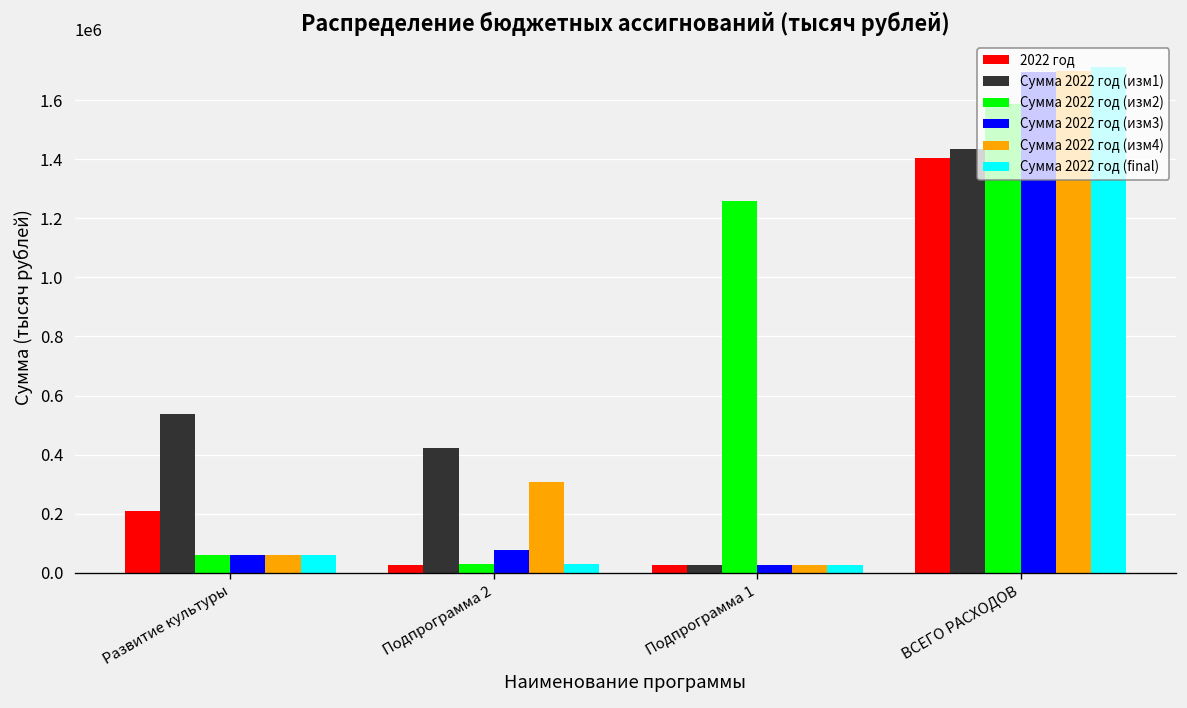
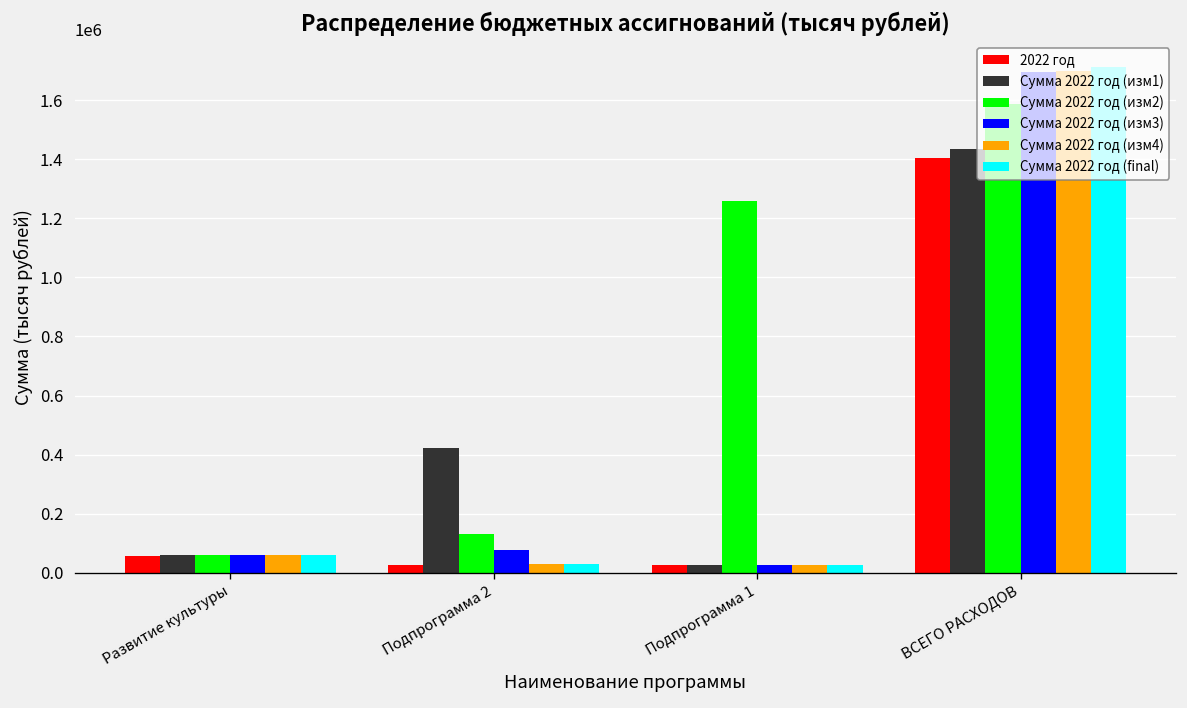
  {
    "2022 год": {
-     "Развитие культуры": 210000,
+     "Развитие культуры": 60000,
      "Подпрограмма 2": 30000,
      "Подпрограмма 1": 30000,
      "ВСЕГО РАСХОДОВ": 1400000
    },
    "Сумма 2022 год (изм1)": {
-     "Развитие культуры": 540000,
+     "Развитие культуры": 60000,
      "Подпрограмма 2": 420000,
      "Подпрограмма 1": 30000,
      "ВСЕГО РАСХОДОВ": 1440000
    },
    "Сумма 2022 год (изм2)": {
      "Развитие культуры": 60000,
-     "Подпрограмма 2": 30000,
+     "Подпрограмма 2": 130000,
      "Подпрограмма 1": 1260000
    },
    "Сумма 2022 год (изм3)": {
      "Развитие культуры": 60000,
      "Подпрограмма 2": 80000,
      "Подпрограмма 1": 30000
    },
    "Сумма 2022 год (изм4)": {
      "Развитие культуры": 60000,
-     "Подпрограмма 2": 310000,
+     "Подпрограмма 2": 30000,
      "Подпрограмма 1": 30000
    },
    "Сумма 2022 год (final)": {
      "Развитие культуры": 60000,
      "Подпрограмма 2": 30000,
      "Подпрограмма 1": 30000
    }
  }
